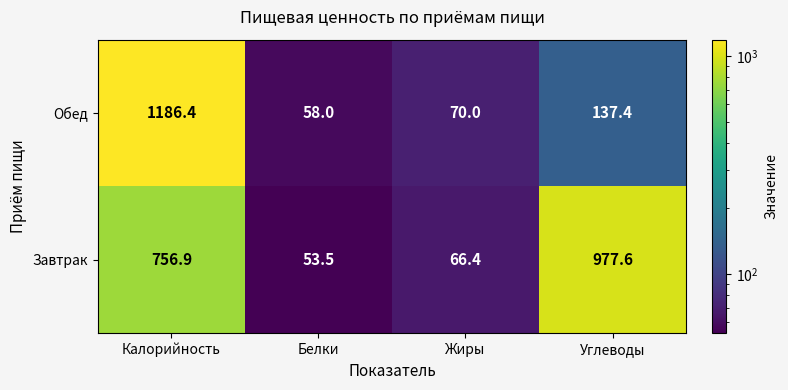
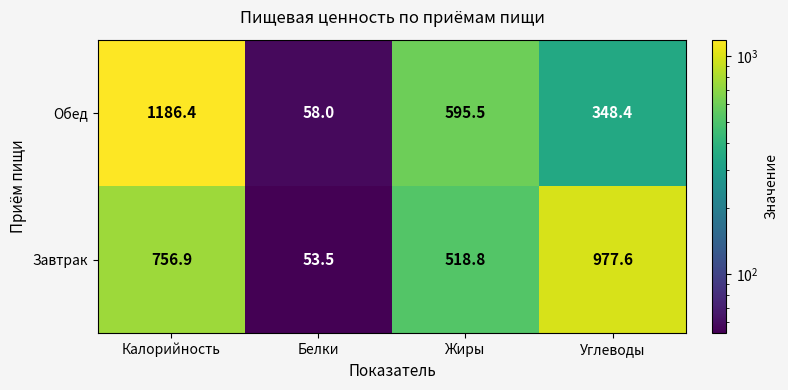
  {
    "Обед": {
      "Калорийность": 1186.4,
      "Белки": 58.0,
-     "Жиры": 70.0,
-     "Углеводы": 137.4
+     "Жиры": 595.5,
+     "Углеводы": 348.4
    },
    "Завтрак": {
      "Калорийность": 756.9,
      "Белки": 53.5,
-     "Жиры": 66.4,
+     "Жиры": 518.8,
      "Углеводы": 977.6
    }
  }
